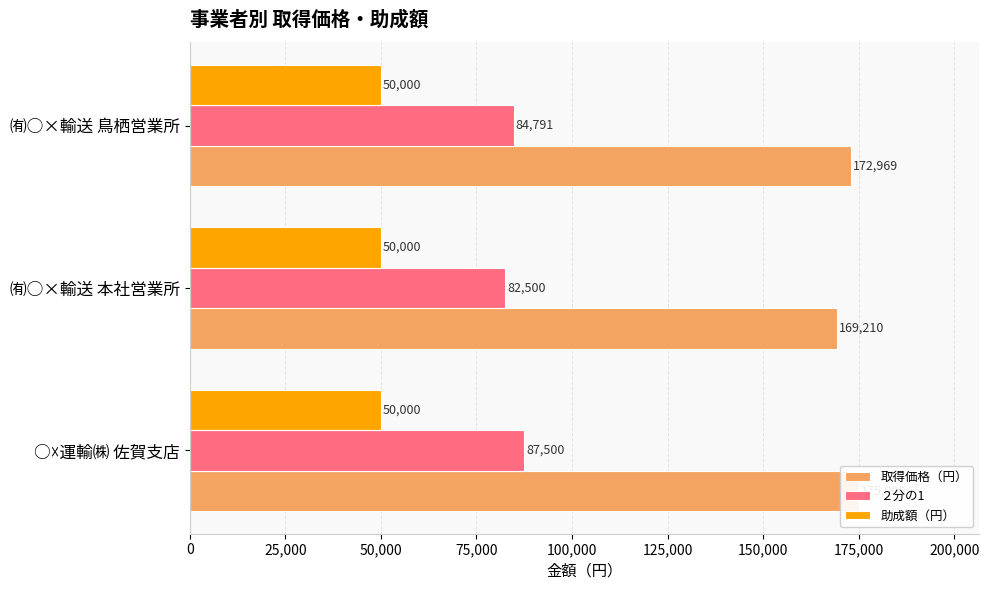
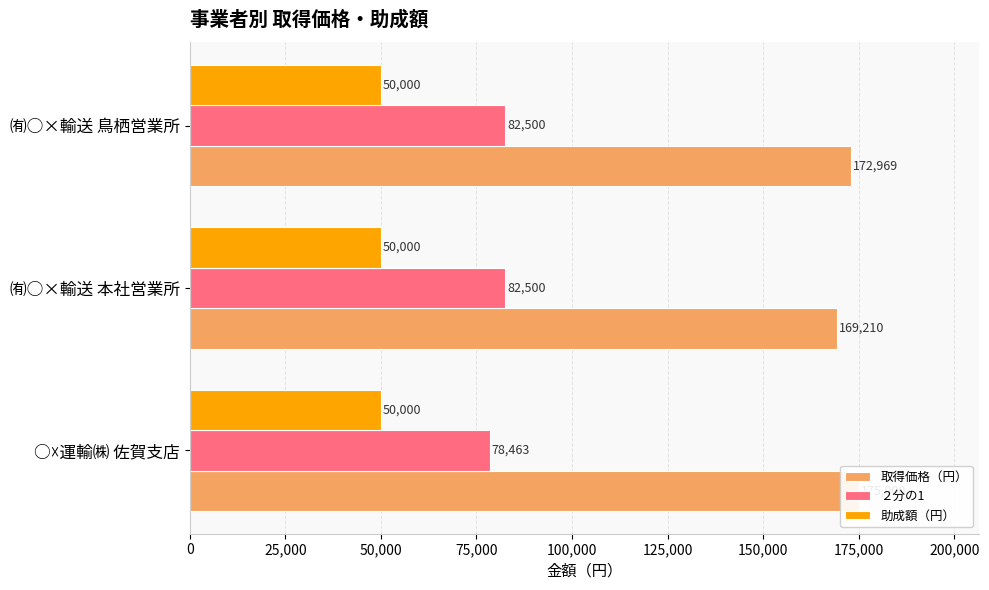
  {
    "取得価格（円）": {
      "㈲○×輸送 鳥栖営業所": "172,969",
      "㈲○×輸送 本社営業所": "169,210"
    },
    "２分の1": {
-     "㈲○×輸送 鳥栖営業所": "84,791",
+     "㈲○×輸送 鳥栖営業所": "82,500",
      "㈲○×輸送 本社営業所": "82,500",
-     "○☓運輸㈱ 佐賀支店": "87,500"
+     "○☓運輸㈱ 佐賀支店": "78,463"
    },
    "助成額（円）": {
      "㈲○×輸送 鳥栖営業所": "50,000",
      "㈲○×輸送 本社営業所": "50,000",
      "○☓運輸㈱ 佐賀支店": "50,000"
    }
  }
